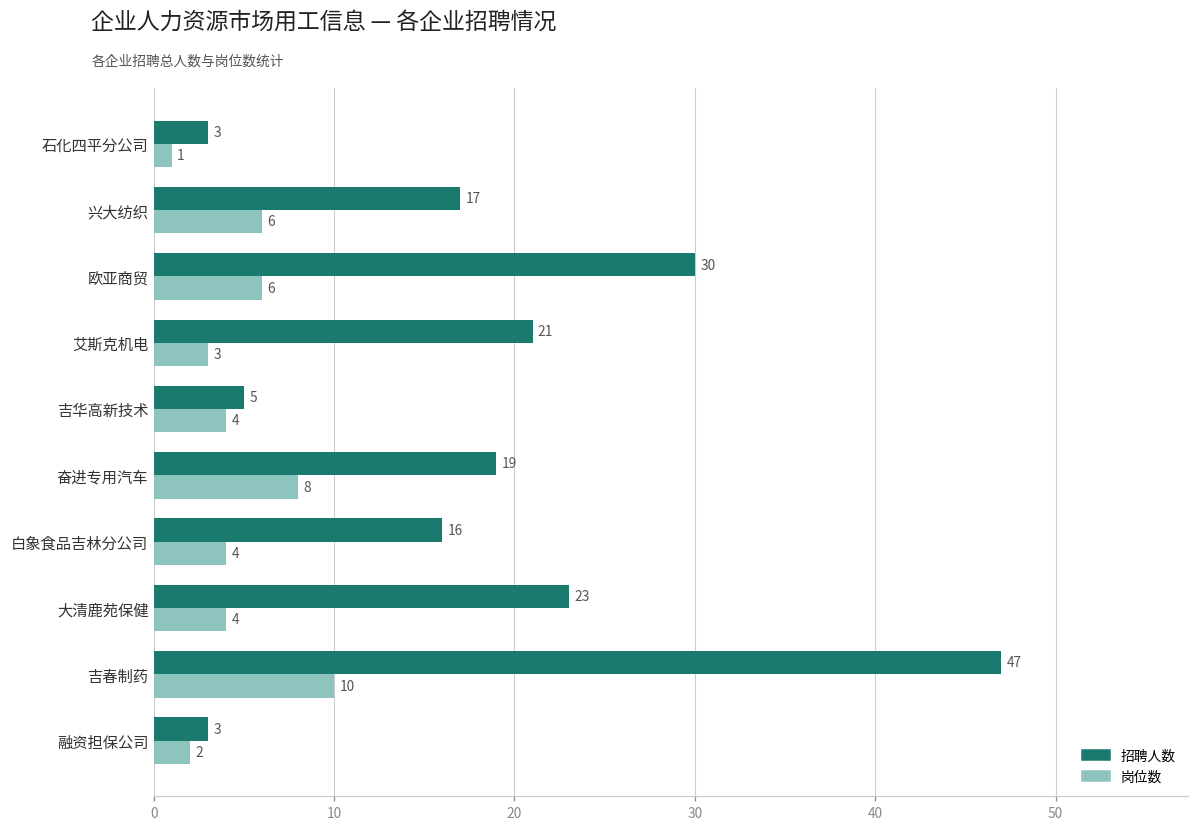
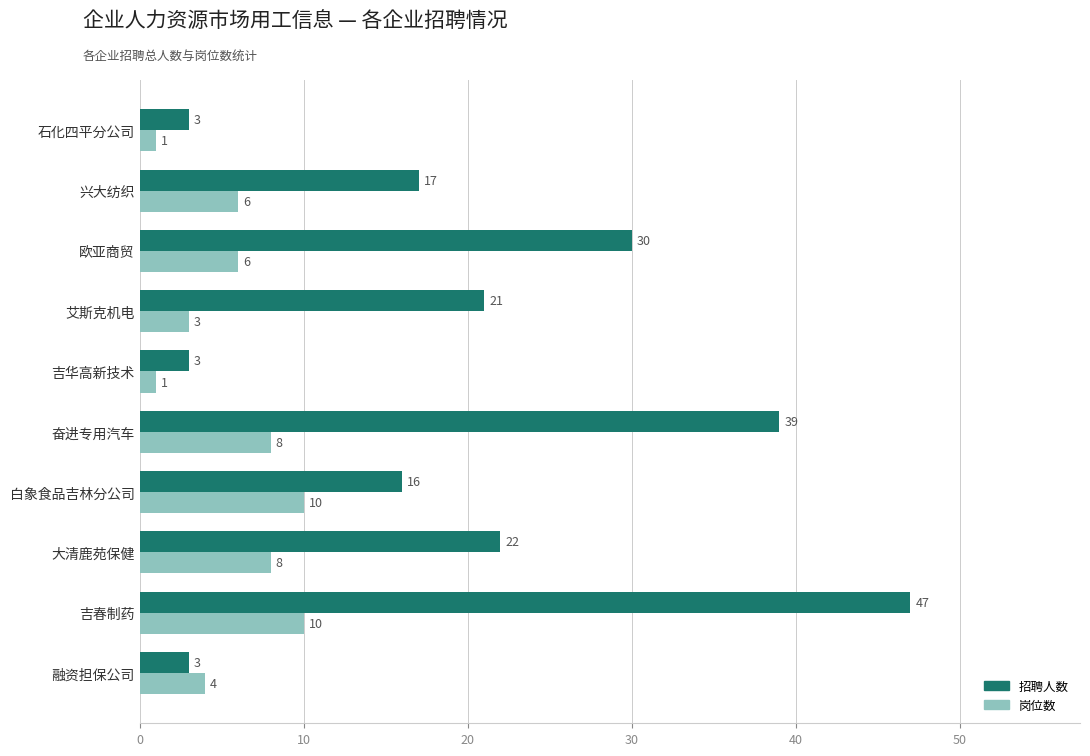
  {
    "招聘人数": {
      "石化四平分公司": 3,
      "兴大纺织": 17,
      "欧亚商贸": 30,
      "艾斯克机电": 21,
-     "吉华高新技术": 5,
-     "奋进专用汽车": 19,
+     "吉华高新技术": 3,
+     "奋进专用汽车": 39,
      "白象食品吉林分公司": 16,
-     "大清鹿苑保健": 23,
+     "大清鹿苑保健": 22,
      "吉春制药": 47,
      "融资担保公司": 3
    },
    "岗位数": {
      "石化四平分公司": 1,
      "兴大纺织": 6,
      "欧亚商贸": 6,
      "艾斯克机电": 3,
-     "吉华高新技术": 4,
+     "吉华高新技术": 1,
      "奋进专用汽车": 8,
-     "白象食品吉林分公司": 4,
-     "大清鹿苑保健": 4,
+     "白象食品吉林分公司": 10,
+     "大清鹿苑保健": 8,
      "吉春制药": 10,
-     "融资担保公司": 2
+     "融资担保公司": 4
    }
  }
